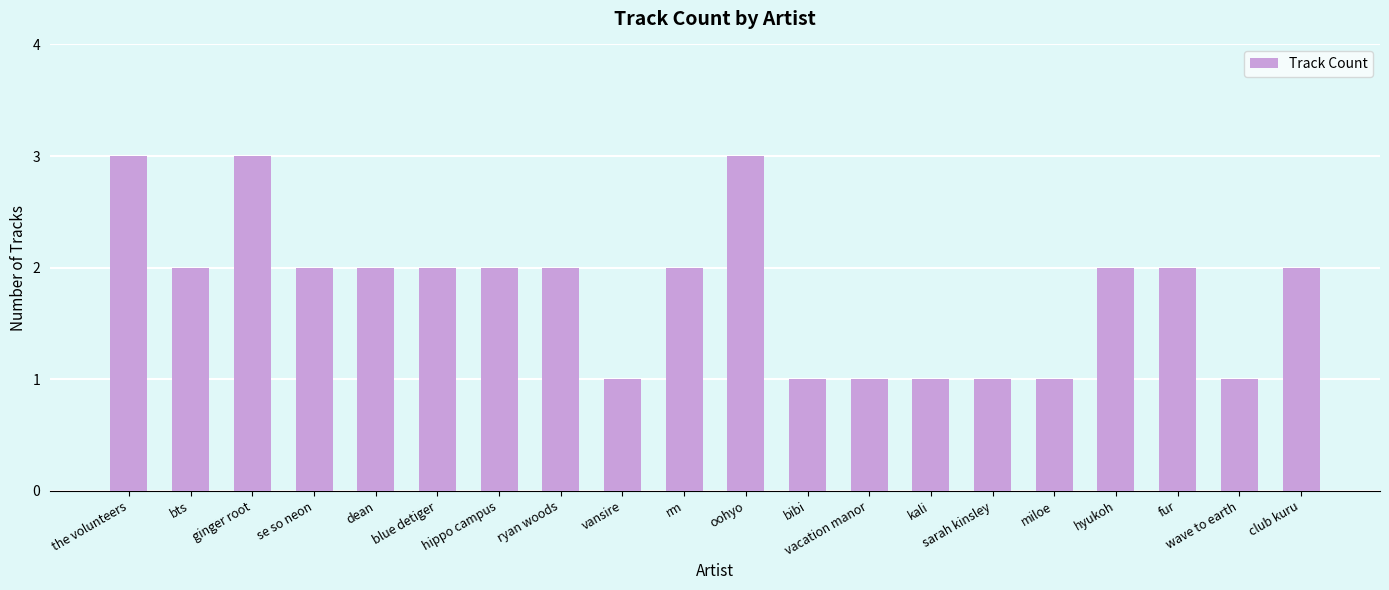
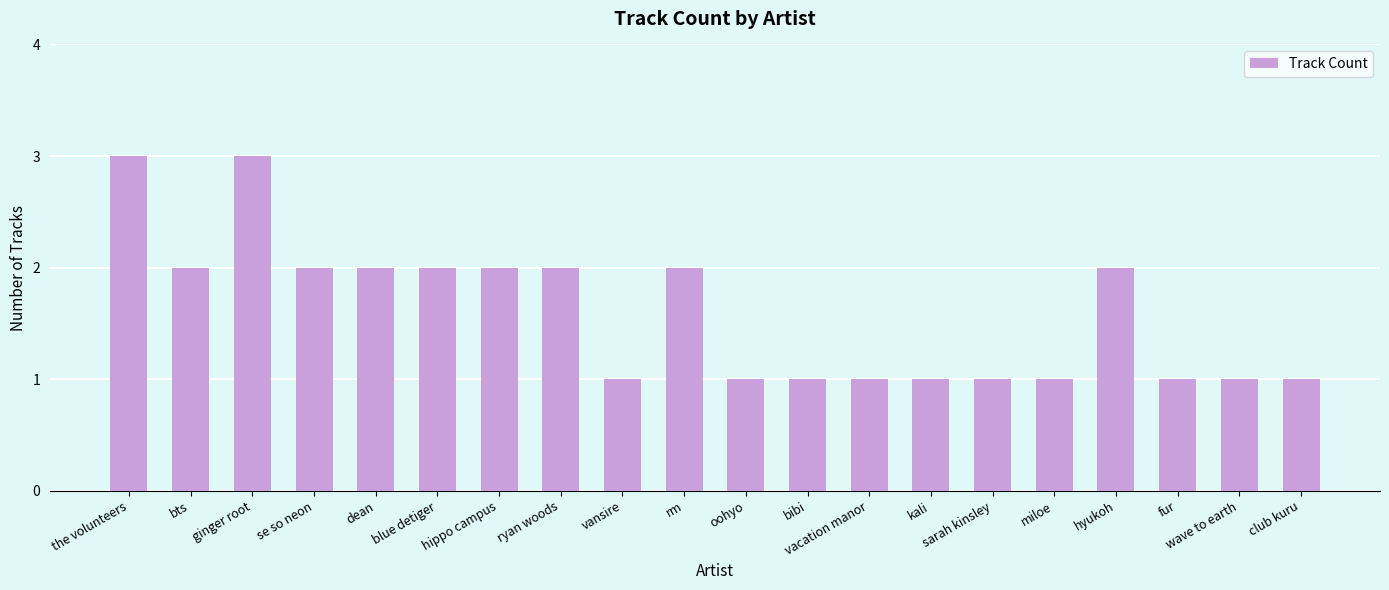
  {
    "the volunteers": 3,
    "bts": 2,
    "ginger root": 3,
    "se so neon": 2,
    "dean": 2,
    "blue detiger": 2,
    "hippo campus": 2,
    "ryan woods": 2,
    "vansire": 1,
    "rm": 2,
-   "oohyo": 3,
+   "oohyo": 1,
    "bibi": 1,
    "vacation manor": 1,
    "kali": 1,
    "sarah kinsley": 1,
    "miloe": 1,
    "hyukoh": 2,
-   "fur": 2,
+   "fur": 1,
    "wave to earth": 1,
-   "club kuru": 2
+   "club kuru": 1
  }
